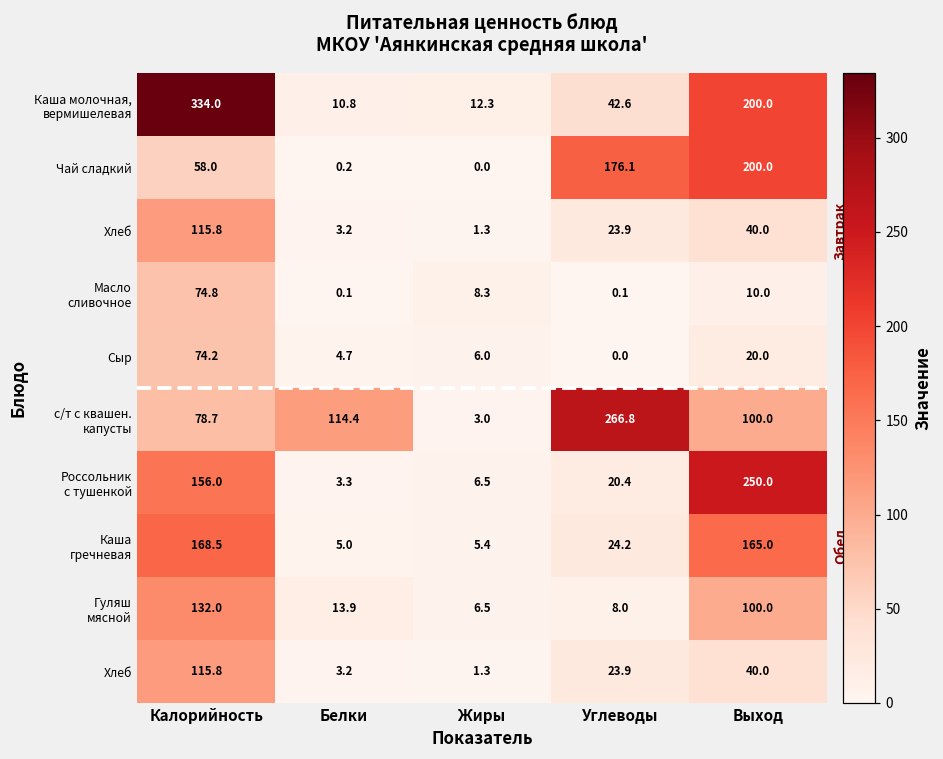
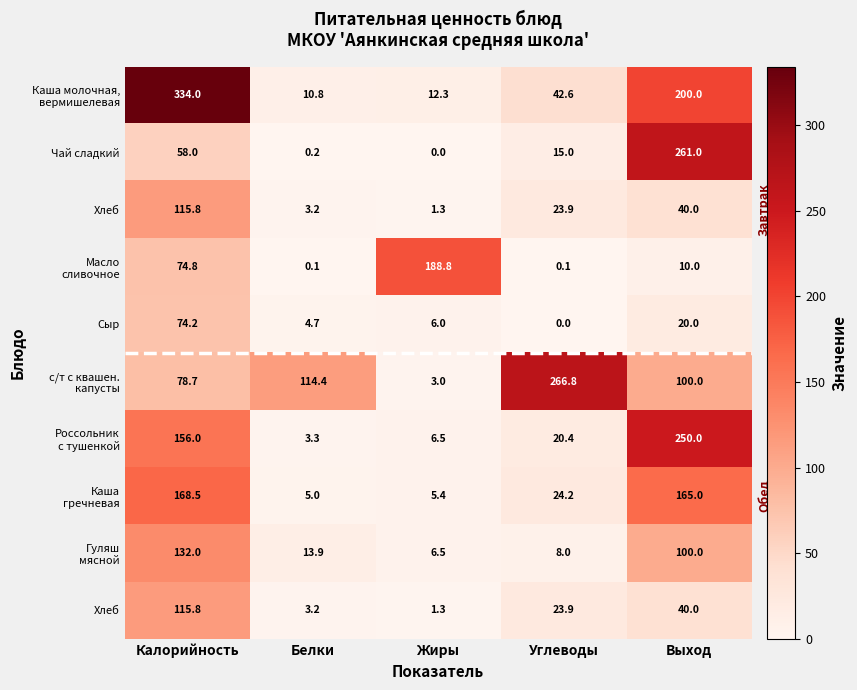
  {
    "Каша молочная, вермишелевая": {
      "Калорийность": 334.0,
      "Белки": 10.8,
      "Жиры": 12.3,
      "Углеводы": 42.6,
      "Выход": 200.0
    },
    "Чай сладкий": {
      "Калорийность": 58.0,
      "Белки": 0.2,
      "Жиры": 0.0,
-     "Углеводы": 176.1,
-     "Выход": 200.0
+     "Углеводы": 15.0,
+     "Выход": 261.0
    },
    "Масло сливочное": {
      "Калорийность": 74.8,
      "Белки": 0.1,
-     "Жиры": 8.3,
+     "Жиры": 188.8,
      "Углеводы": 0.1,
      "Выход": 10.0
    },
    "Сыр": {
      "Калорийность": 74.2,
      "Белки": 4.7,
      "Жиры": 6.0,
      "Углеводы": 0.0,
      "Выход": 20.0
    },
    "с/т с квашен. капусты": {
      "Калорийность": 78.7,
      "Белки": 114.4,
      "Жиры": 3.0,
      "Углеводы": 266.8,
      "Выход": 100.0
    },
    "Россольник с тушенкой": {
      "Калорийность": 156.0,
      "Белки": 3.3,
      "Жиры": 6.5,
      "Углеводы": 20.4,
      "Выход": 250.0
    },
    "Каша гречневая": {
      "Калорийность": 168.5,
      "Белки": 5.0,
      "Жиры": 5.4,
      "Углеводы": 24.2,
      "Выход": 165.0
    },
    "Гуляш мясной": {
      "Калорийность": 132.0,
      "Белки": 13.9,
      "Жиры": 6.5,
      "Углеводы": 8.0,
      "Выход": 100.0
    }
  }
